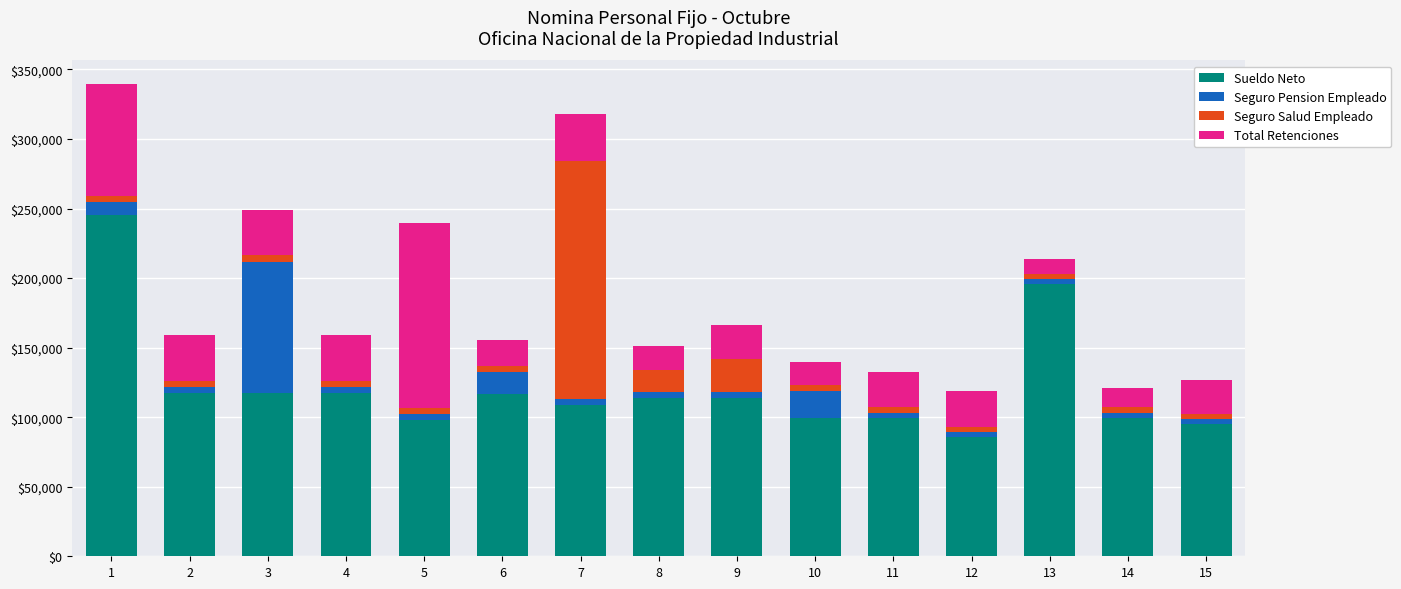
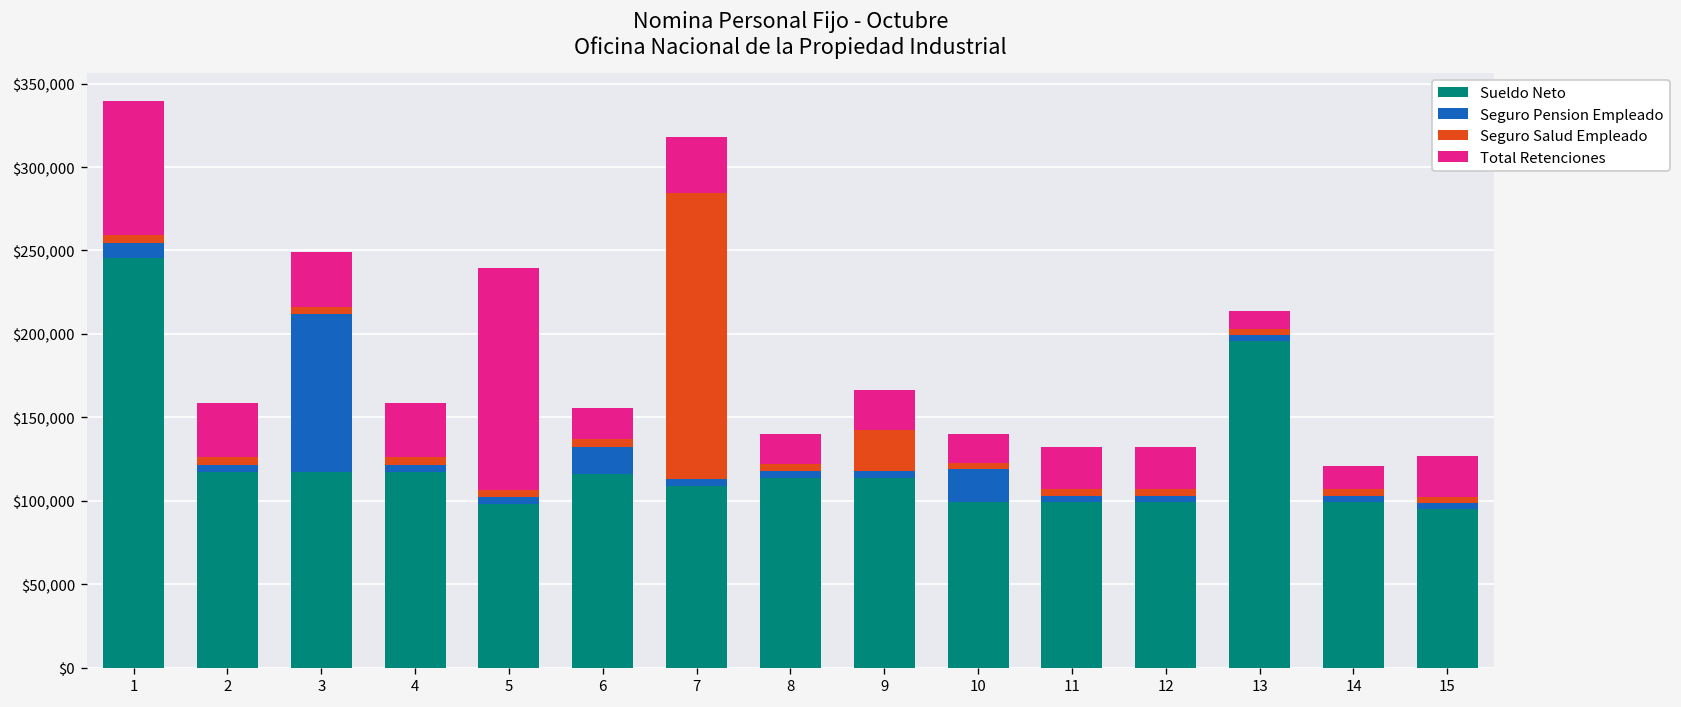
  {
    "Sueldo Neto": {
      "1": "$245,000",
      "2": "$117,000",
      "3": "$117,000",
      "4": "$117,000",
      "5": "$98,000",
      "6": "$116,000",
      "7": "$109,000",
      "8": "$114,000",
      "9": "$114,000",
      "10": "$100,000",
      "11": "$100,000",
-     "12": "$86,000",
+     "12": "$100,000",
      "13": "$196,000",
      "14": "$100,000",
      "15": "$95,000"
    },
    "Seguro Pension Empleado": {
      "1": "$9,000",
      "2": "$4,000",
      "3": "$94,000",
      "4": "$4,000",
      "5": "$4,000",
      "6": "$16,000",
      "7": "$4,000",
      "8": "$4,000",
      "9": "$4,000",
      "10": "$20,000",
      "11": "$4,000",
      "12": "$4,000",
      "13": "$4,000",
      "14": "$4,000",
      "15": "$3,000"
    },
    "Seguro Salud Empleado": {
      "1": "$5,000",
      "2": "$5,000",
      "3": "$5,000",
      "4": "$5,000",
      "5": "$5,000",
      "6": "$5,000",
      "7": "$171,000",
-     "8": "$16,000",
+     "8": "$4,000",
      "9": "$24,000",
      "10": "$4,000",
      "11": "$4,000",
      "12": "$4,000",
      "13": "$4,000",
      "14": "$4,000",
      "15": "$4,000"
    },
    "Total Retenciones": {
      "1": "$80,000",
      "2": "$33,000",
      "3": "$33,000",
      "4": "$33,000",
      "5": "$133,000",
      "6": "$19,000",
      "7": "$34,000",
      "8": "$18,000",
      "9": "$24,000",
      "10": "$17,000",
      "11": "$25,000",
      "12": "$25,000",
      "13": "$11,000",
      "14": "$14,000",
      "15": "$25,000"
    }
  }
